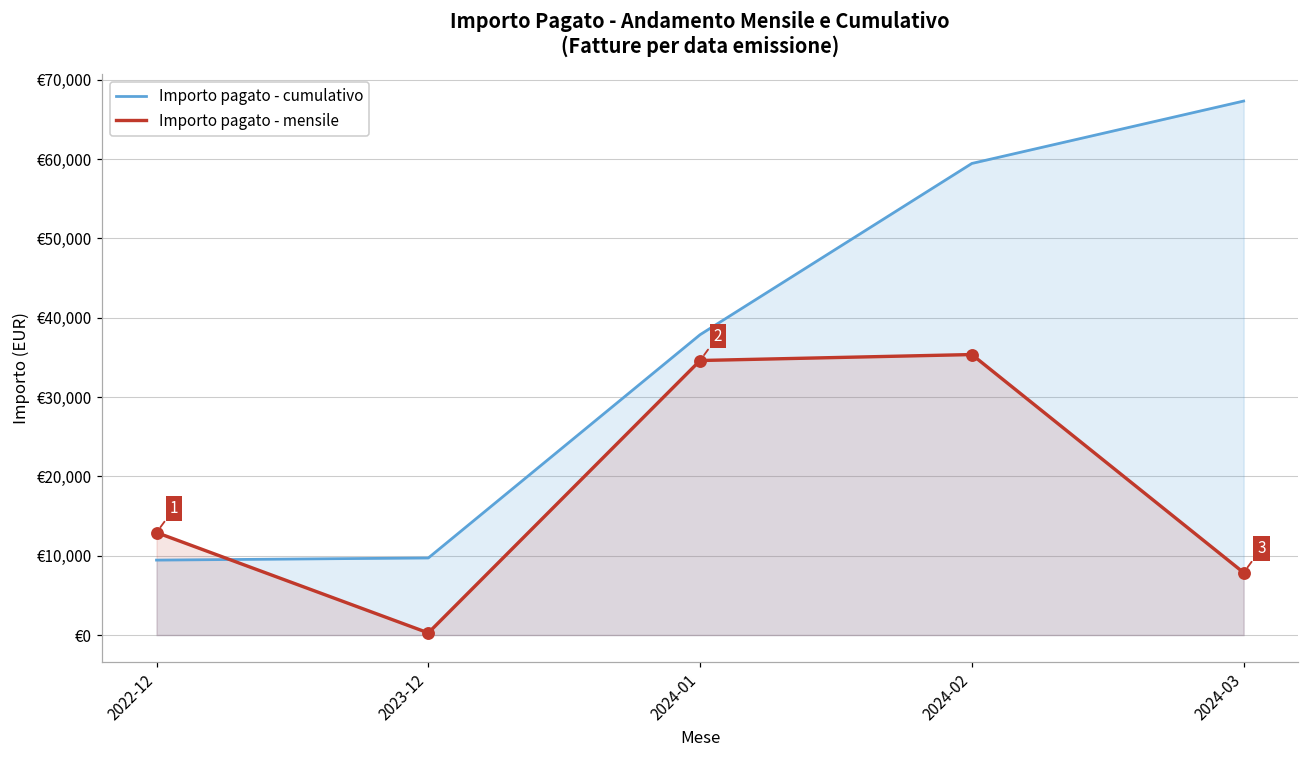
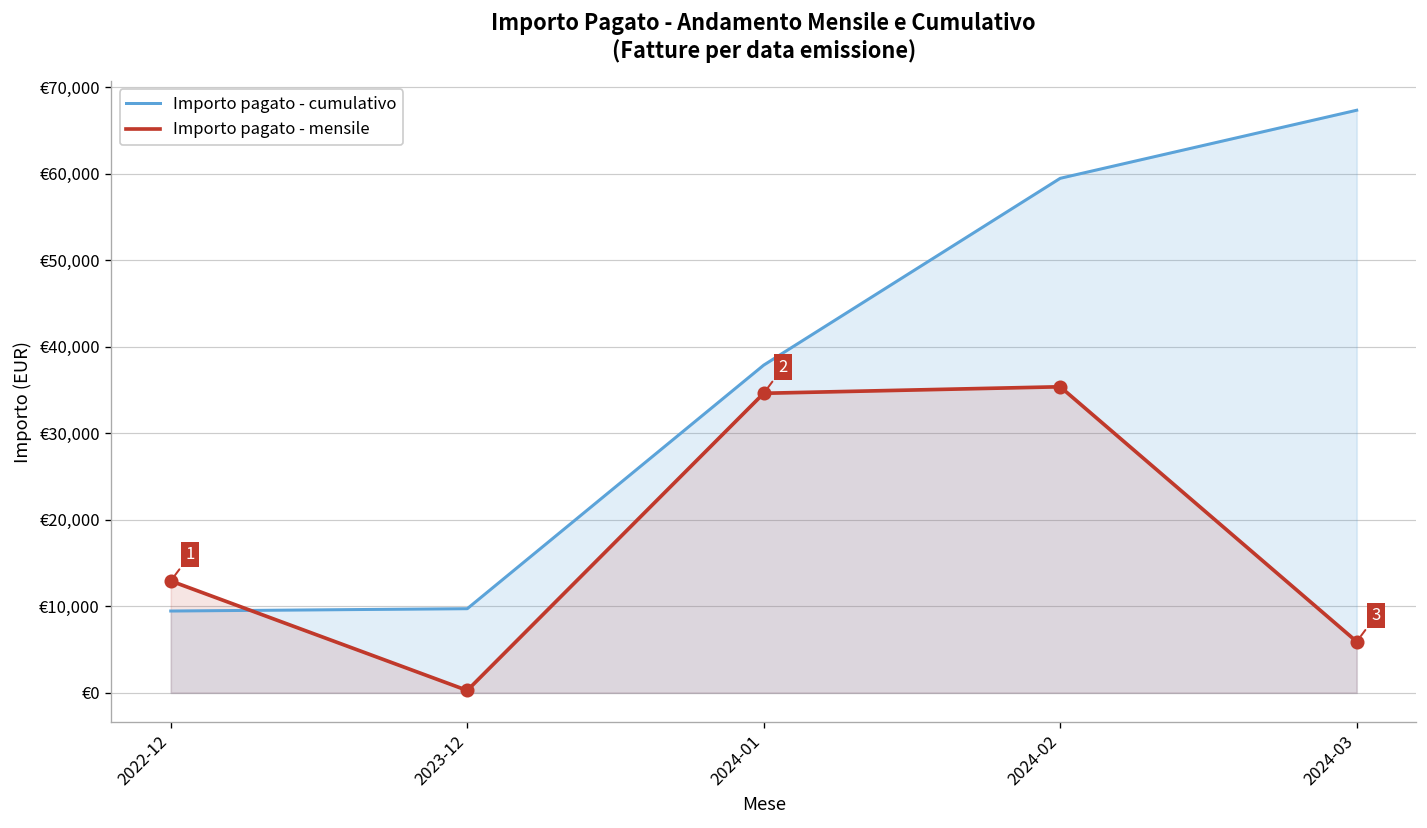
  {
    "Importo pagato - cumulativo": {
      "2022-12": "€9,000",
      "2023-12": "€10,000",
      "2024-02": "€59,000",
      "2024-03": "€67,000"
    },
    "Importo pagato - mensile": {
      "2022-12": "€13,000",
      "2023-12": "€0",
      "2024-01": "€35,000",
      "2024-02": "€35,000",
-     "2024-03": "€8,000"
+     "2024-03": "€6,000"
    }
  }
